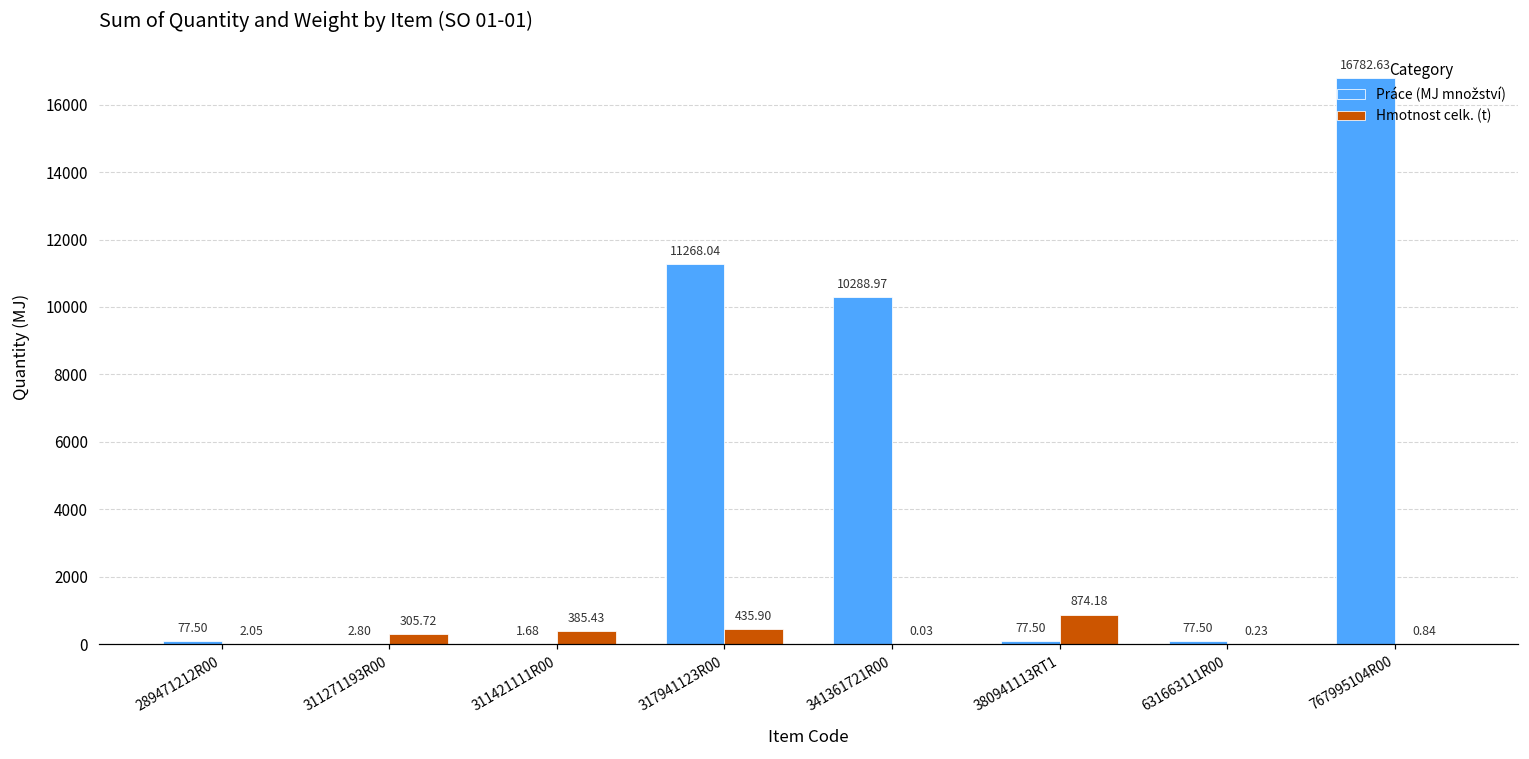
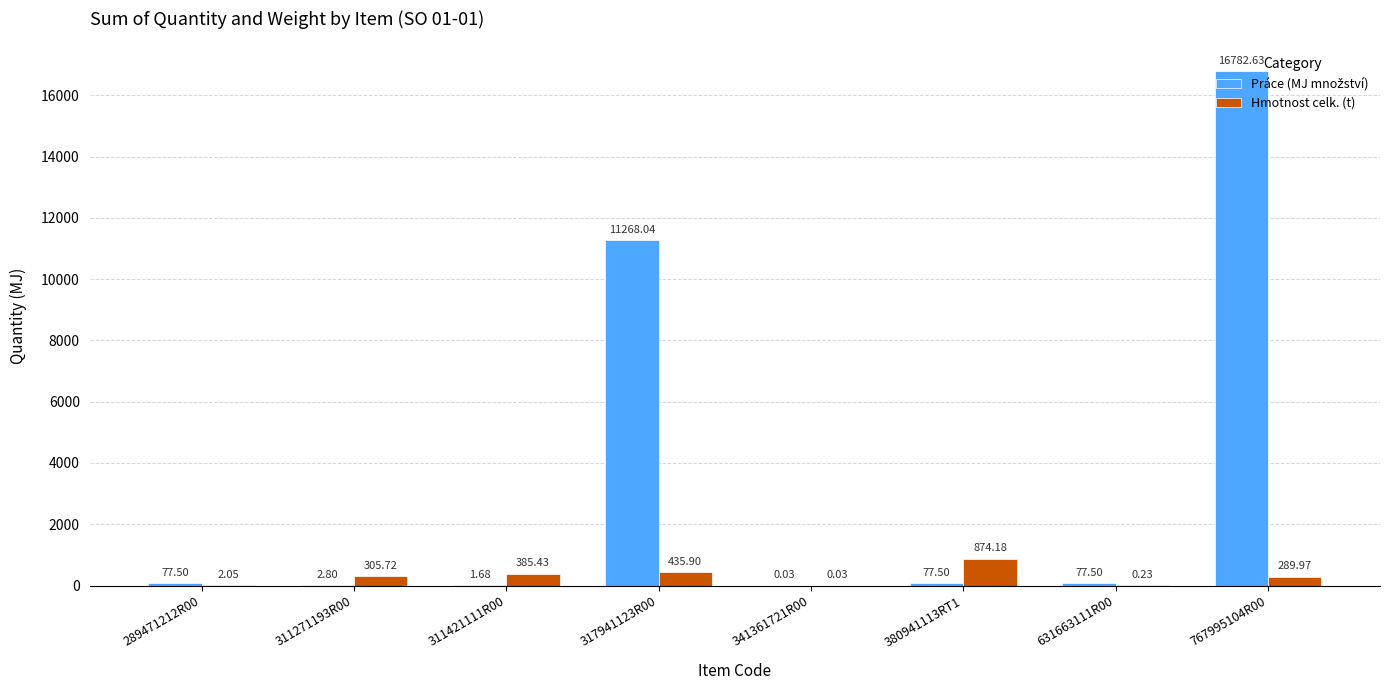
  {
    "Práce (MJ množství)": {
      "289471212R00": 77.50,
      "311271193R00": 2.80,
      "311421111R00": 1.68,
      "317941123R00": 11268.04,
-     "341361721R00": 10288.97,
+     "341361721R00": 0.03,
      "380941113RT1": 77.50,
      "631663111R00": 77.50,
      "767995104R00": 16782.63
    },
    "Hmotnost celk. (t)": {
      "289471212R00": 2.05,
      "311271193R00": 305.72,
      "311421111R00": 385.43,
      "317941123R00": 435.90,
      "341361721R00": 0.03,
      "380941113RT1": 874.18,
      "631663111R00": 0.23,
-     "767995104R00": 0.84
+     "767995104R00": 289.97
    }
  }
